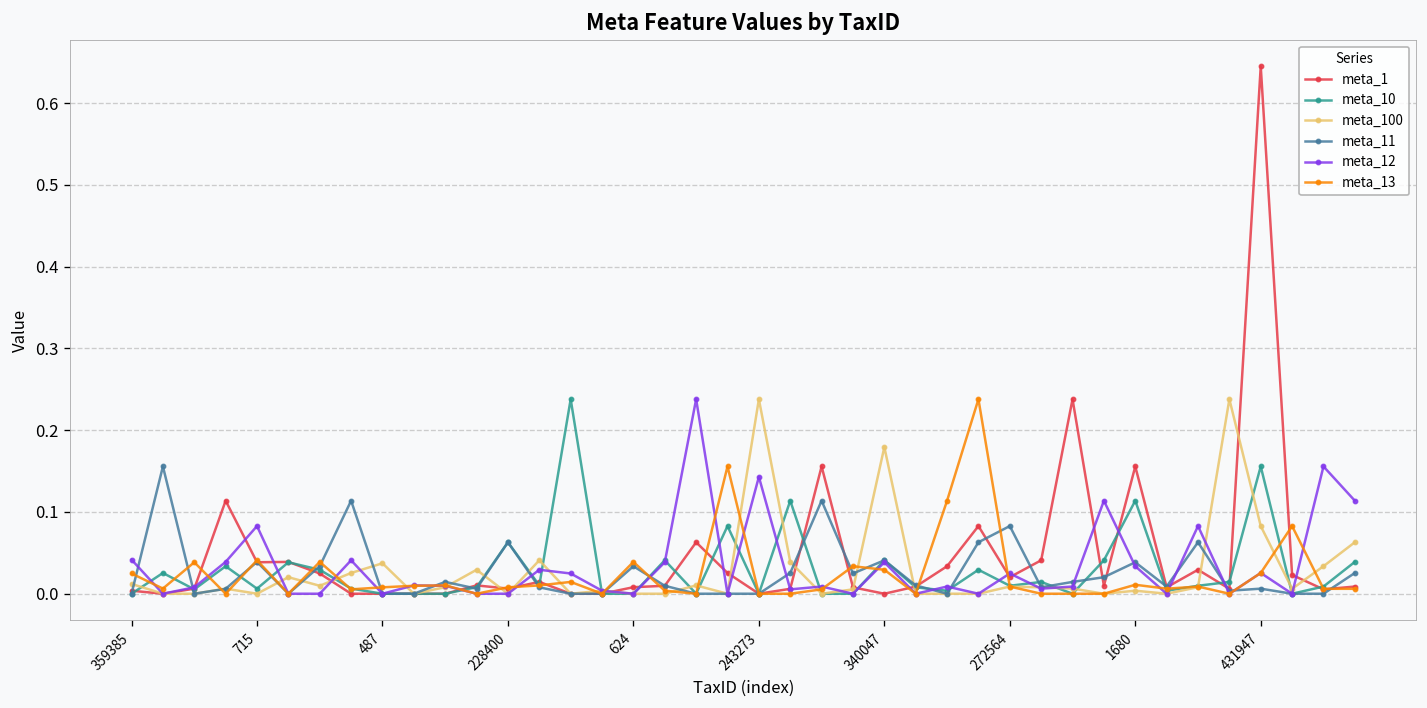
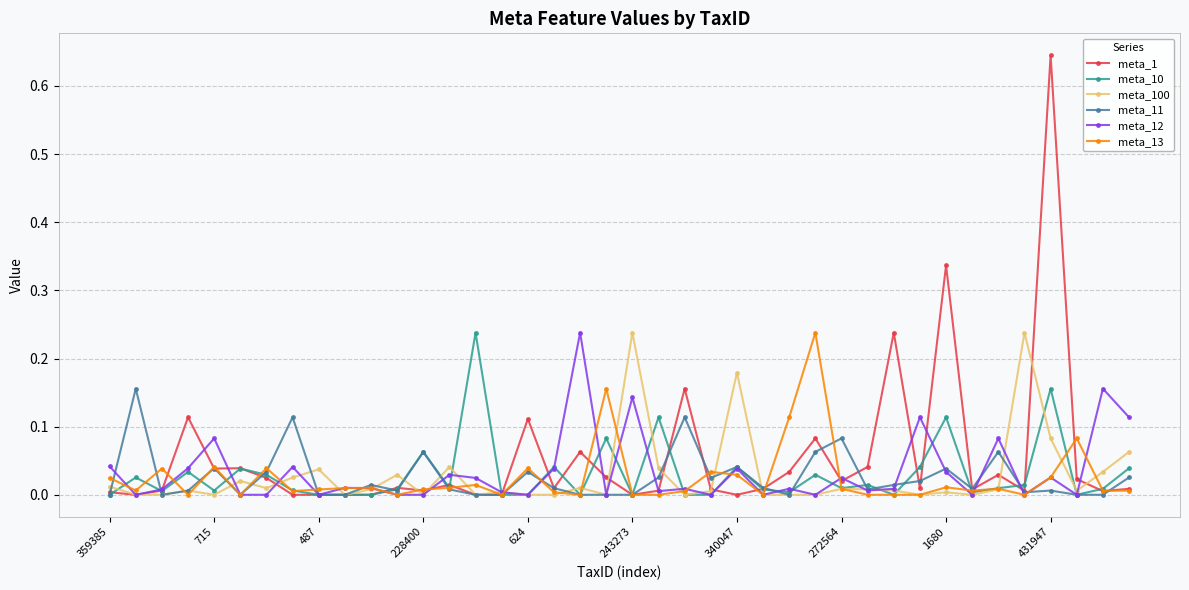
  {
    "meta_1": {
-     "624": 0.01,
+     "624": 0.11,
      "340047": 0.00,
      "272564": 0.02,
-     "1680": 0.16,
+     "1680": 0.34,
      "431947": 0.65
    },
    "meta_100": {
      "359385": 0.01,
      "715": 0.00,
      "487": 0.04,
      "243273": 0.24,
      "340047": 0.18,
      "1680": 0.00,
      "431947": 0.08
    },
    "meta_12": {
      "359385": 0.04,
      "715": 0.08,
      "243273": 0.14,
      "272564": 0.02,
      "1680": 0.03
    },
    "meta_13": {
      "359385": 0.02,
      "487": 0.01,
      "624": 0.04,
      "340047": 0.03,
      "1680": 0.01
    }
  }
